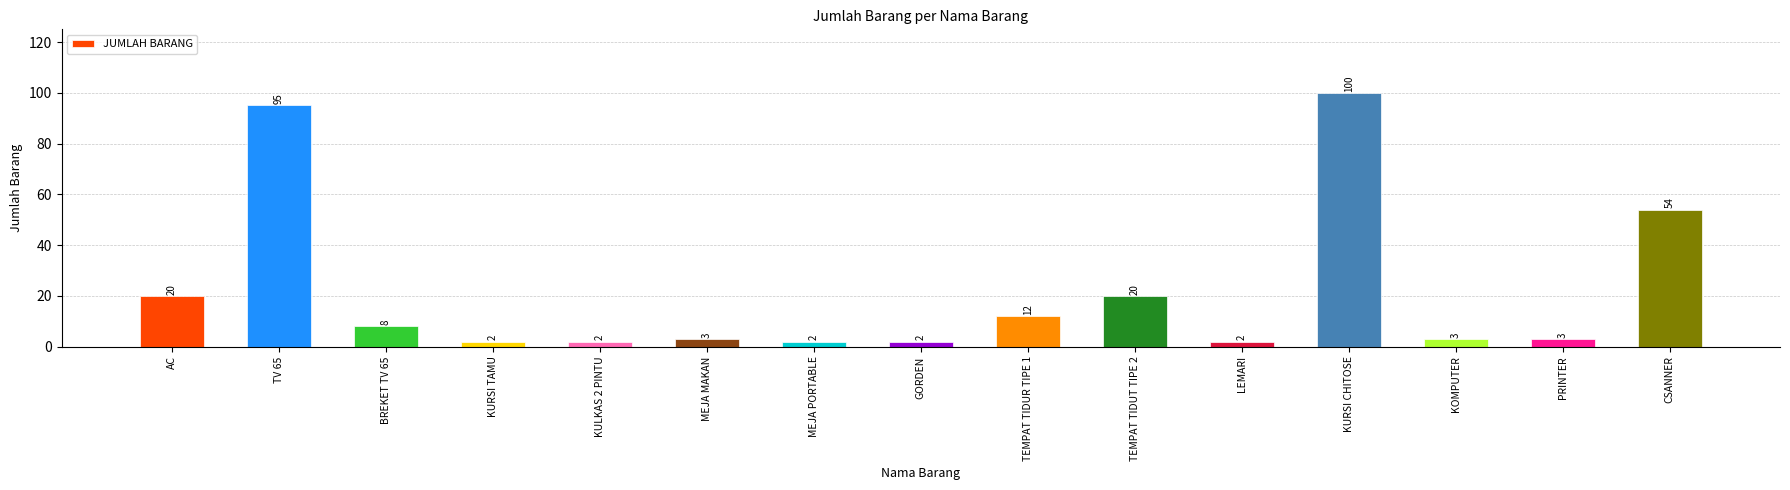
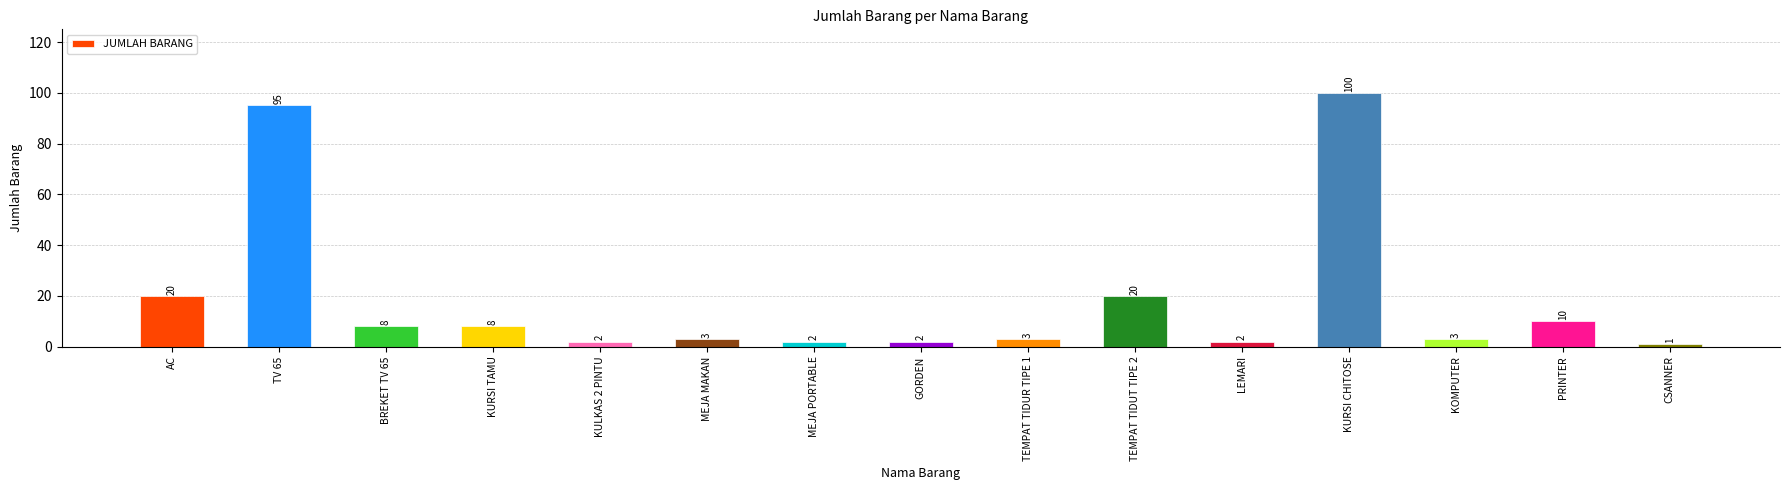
  {
    "AC": 20,
    "TV 65": 95,
    "BREKET TV 65": 8,
-   "KURSI TAMU": 2,
+   "KURSI TAMU": 8,
    "KULKAS 2 PINTU": 2,
    "MEJA MAKAN": 3,
    "MEJA PORTABLE": 2,
    "GORDEN": 2,
-   "TEMPAT TIDUR TIPE 1": 12,
+   "TEMPAT TIDUR TIPE 1": 3,
    "TEMPAT TIDUT TIPE 2": 20,
    "LEMARI": 2,
    "KURSI CHITOSE": 100,
    "KOMPUTER": 3,
-   "PRINTER": 3,
-   "CSANNER": 54
+   "PRINTER": 10,
+   "CSANNER": 1
  }
